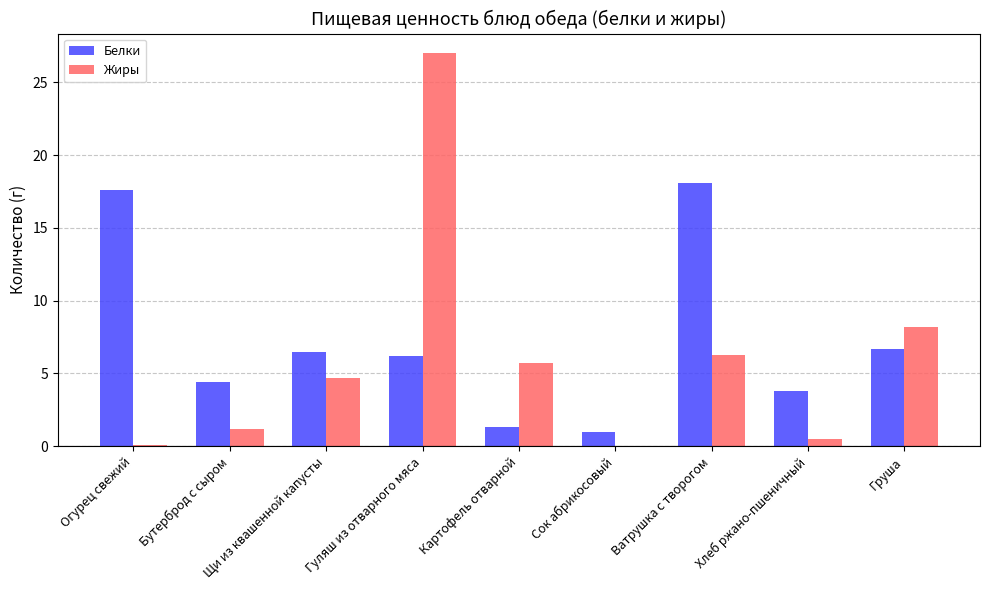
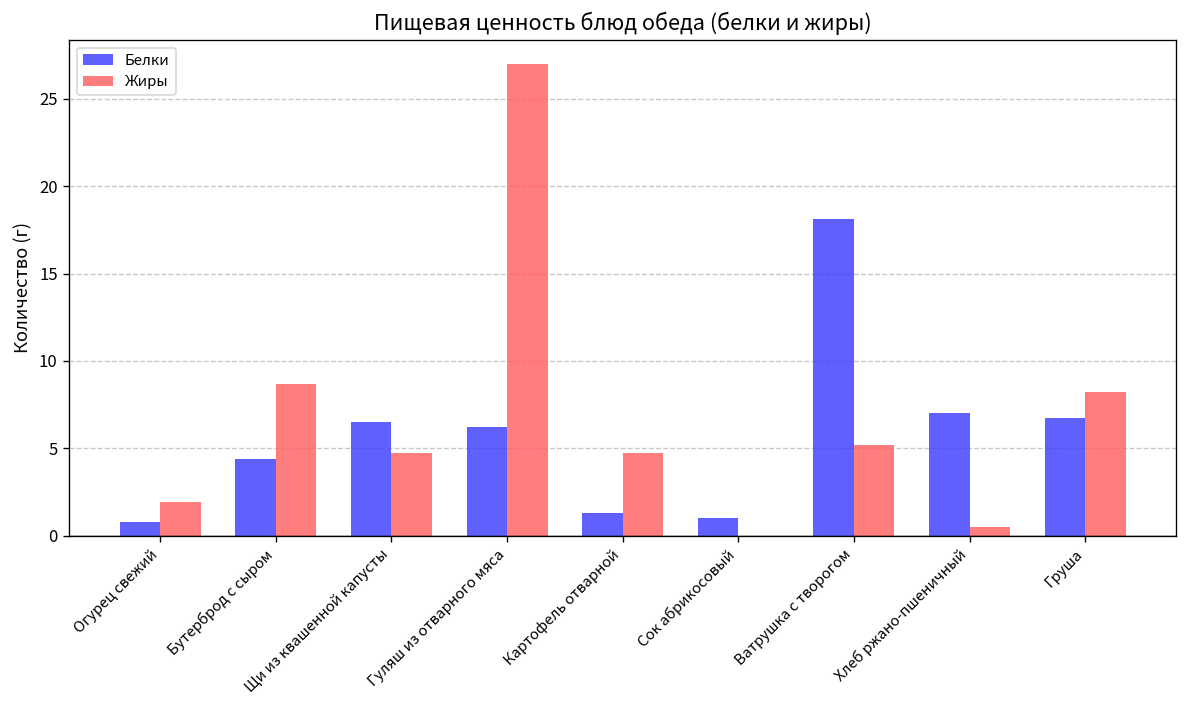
  {
    "Белки": {
-     "Огурец свежий": 17.6,
+     "Огурец свежий": 0.8,
      "Бутерброд с сыром": 4.4,
      "Щи из квашенной капусты": 6.5,
      "Гуляш из отварного мяса": 6.2,
      "Картофель отварной": 1.3,
      "Сок абрикосовый": 1.0,
      "Ватрушка с творогом": 18.1,
-     "Хлеб ржано-пшеничный": 3.8,
+     "Хлеб ржано-пшеничный": 7.0,
      "Груша": 6.7
    },
    "Жиры": {
-     "Огурец свежий": 0.1,
-     "Бутерброд с сыром": 1.2,
+     "Огурец свежий": 1.9,
+     "Бутерброд с сыром": 8.7,
      "Щи из квашенной капусты": 4.7,
      "Гуляш из отварного мяса": 27.0,
-     "Картофель отварной": 5.7,
+     "Картофель отварной": 4.7,
      "Сок абрикосовый": 0.0,
-     "Ватрушка с творогом": 6.3,
+     "Ватрушка с творогом": 5.2,
      "Хлеб ржано-пшеничный": 0.5,
      "Груша": 8.2
    }
  }
